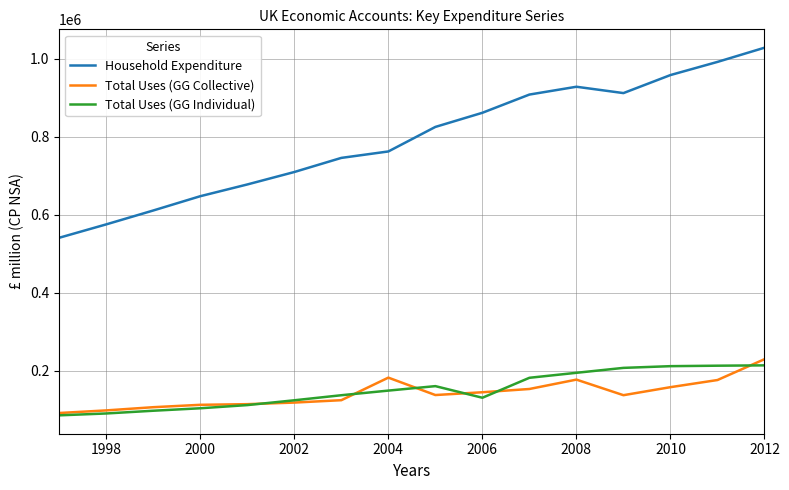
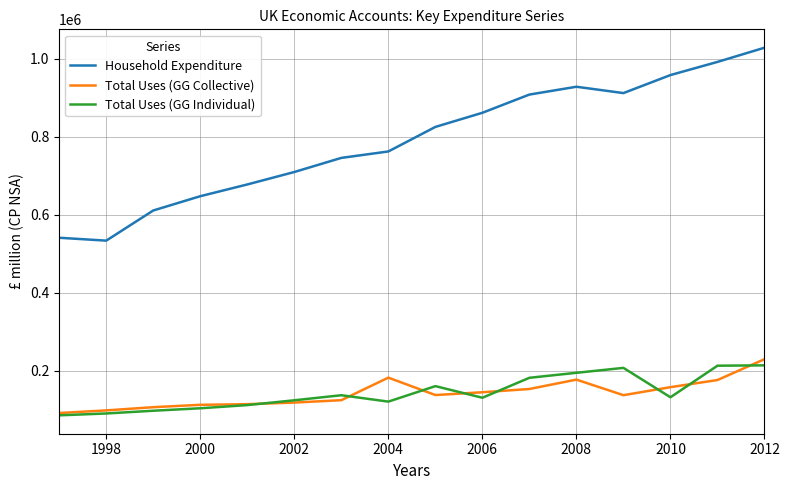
  {
    "Household Expenditure": {
-     "1998": 580000,
+     "1998": 530000,
      "2000": 650000,
      "2002": 710000,
      "2004": 760000,
      "2006": 860000,
      "2008": 930000,
      "2010": 960000,
      "2012": 1030000
    },
    "Total Uses (GG Collective)": {
      "1998": 100000,
      "2000": 110000,
      "2004": 180000,
      "2006": 140000,
      "2008": 180000,
      "2010": 160000,
      "2012": 230000
    },
    "Total Uses (GG Individual)": {
      "1998": 90000,
      "2000": 100000,
-     "2004": 150000,
+     "2004": 120000,
      "2006": 130000,
      "2008": 190000,
-     "2010": 210000,
+     "2010": 130000,
      "2012": 210000
    }
  }
